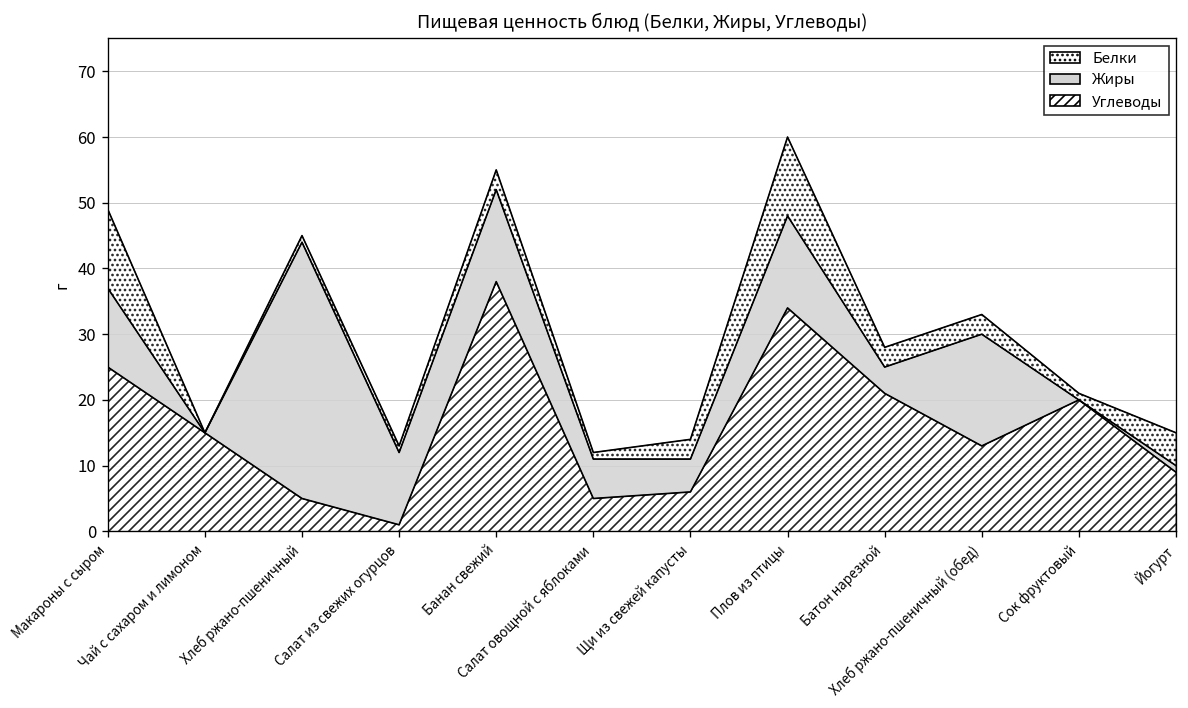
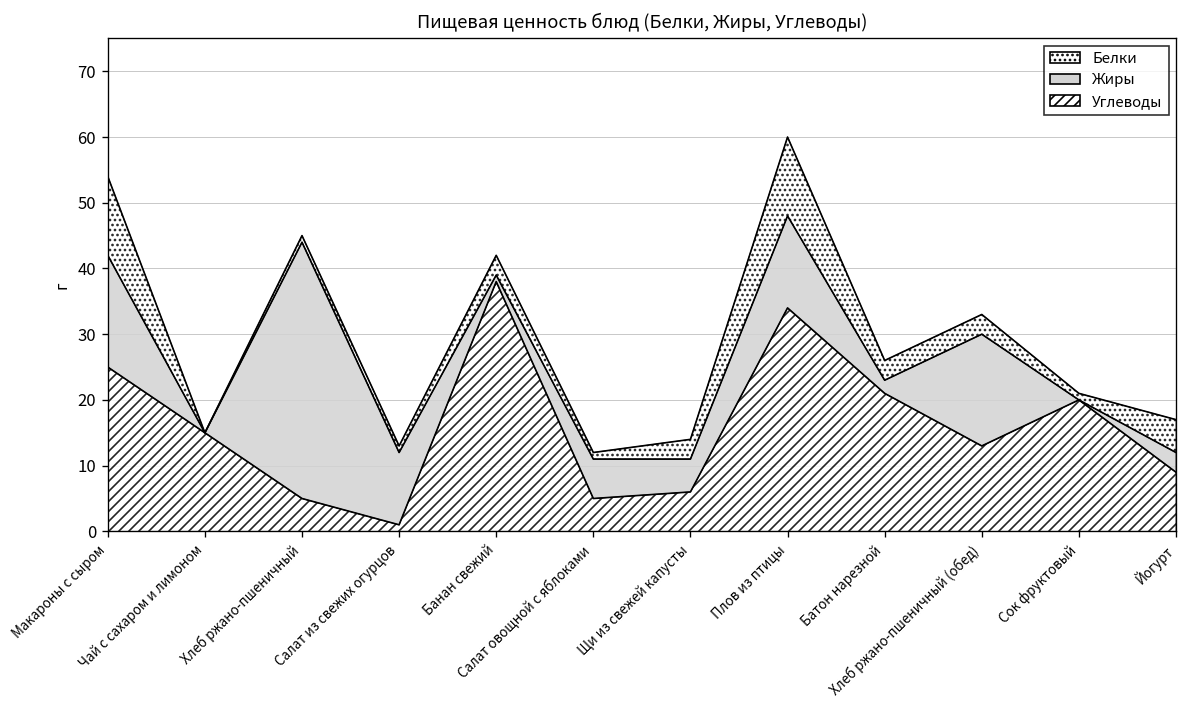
  {
    "Жиры": {
-     "Макароны с сыром": 12,
+     "Макароны с сыром": 17,
      "Хлеб ржано-пшеничный": 44,
      "Салат из свежих огурцов": 12,
-     "Банан свежий": 14,
+     "Банан свежий": 1,
      "Салат овощной с яблоками": 11,
      "Щи из свежей капусты": 11,
      "Плов из птицы": 48,
-     "Батон нарезной": 4,
+     "Батон нарезной": 2,
      "Хлеб ржано-пшеничный (обед)": 30,
-     "Йогурт": 1
+     "Йогурт": 3
    }
  }
